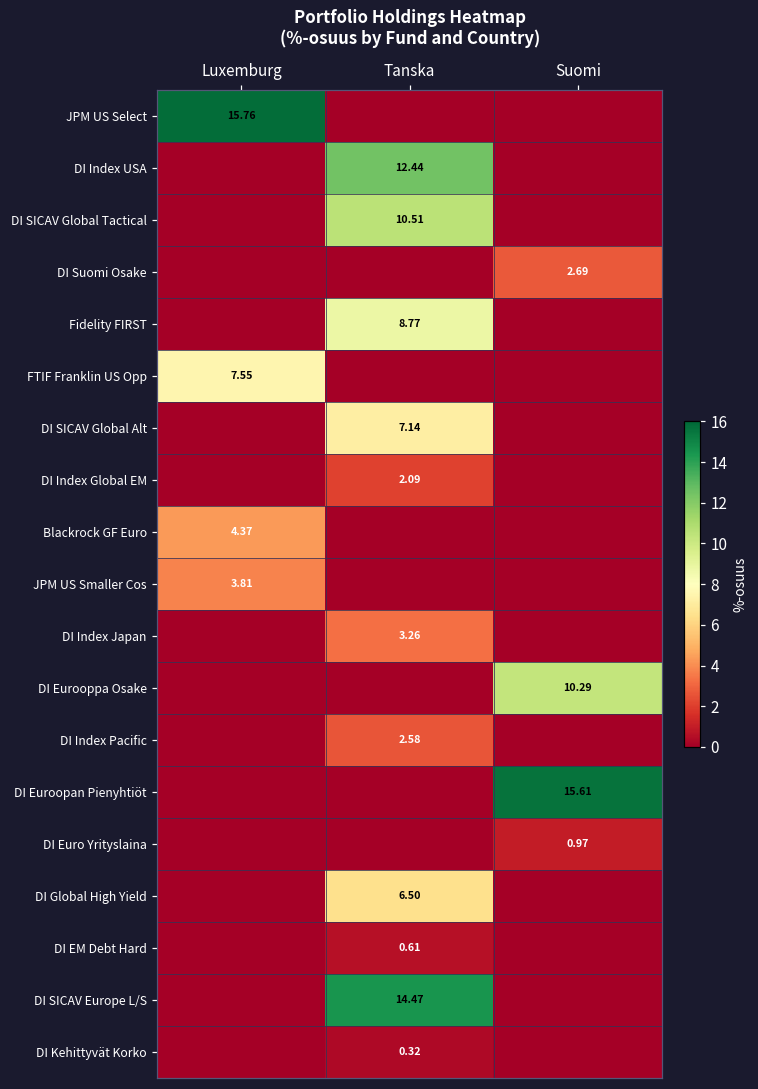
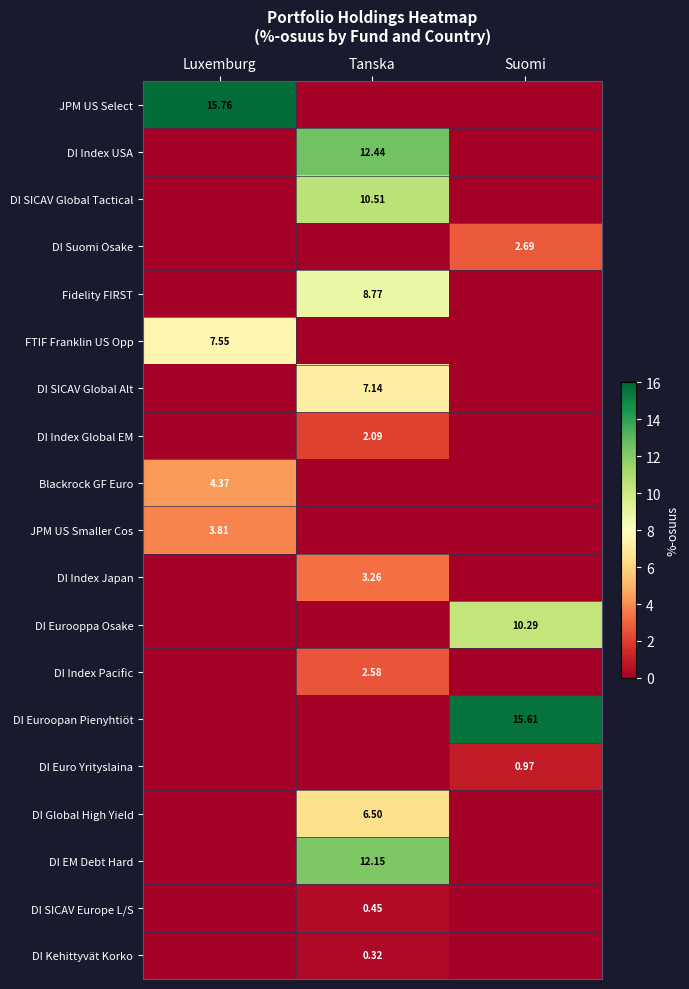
  {
    "JPM US Select": {
      "Luxemburg": 15.76
    },
    "DI Index USA": {
      "Tanska": 12.44
    },
    "DI SICAV Global Tactical": {
      "Tanska": 10.51
    },
    "DI Suomi Osake": {
      "Suomi": 2.69
    },
    "Fidelity FIRST": {
      "Tanska": 8.77
    },
    "FTIF Franklin US Opp": {
      "Luxemburg": 7.55
    },
    "DI SICAV Global Alt": {
      "Tanska": 7.14
    },
    "DI Index Global EM": {
      "Tanska": 2.09
    },
    "Blackrock GF Euro": {
      "Luxemburg": 4.37
    },
    "JPM US Smaller Cos": {
      "Luxemburg": 3.81
    },
    "DI Index Japan": {
      "Tanska": 3.26
    },
    "DI Eurooppa Osake": {
      "Suomi": 10.29
    },
    "DI Index Pacific": {
      "Tanska": 2.58
    },
    "DI Euroopan Pienyhtiöt": {
      "Suomi": 15.61
    },
    "DI Euro Yrityslaina": {
      "Suomi": 0.97
    },
    "DI Global High Yield": {
      "Tanska": 6.50
    },
    "DI EM Debt Hard": {
-     "Tanska": 0.61
+     "Tanska": 12.15
    },
    "DI SICAV Europe L/S": {
-     "Tanska": 14.47
+     "Tanska": 0.45
    },
    "DI Kehittyvät Korko": {
      "Tanska": 0.32
    }
  }
